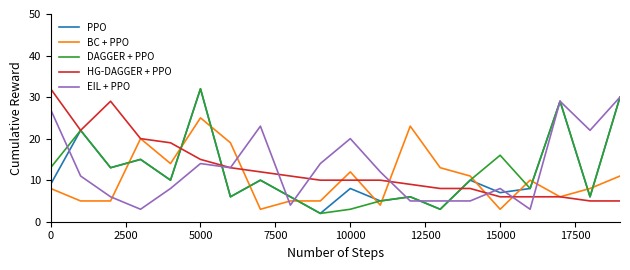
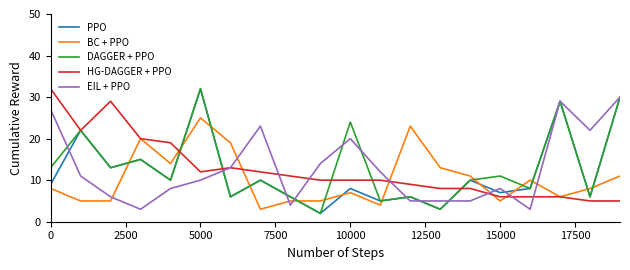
  {
    "PPO": {
      "0": 9,
      "10000": 8,
      "15000": 7
    },
    "BC + PPO": {
      "0": 8,
      "5000": 25,
-     "10000": 12,
-     "15000": 3
+     "10000": 7,
+     "15000": 5
    },
    "DAGGER + PPO": {
      "0": 13,
-     "10000": 3,
-     "15000": 16
+     "10000": 24,
+     "15000": 11
    },
    "HG-DAGGER + PPO": {
      "0": 32,
-     "5000": 15,
+     "5000": 12,
      "10000": 10,
      "15000": 6
    },
    "EIL + PPO": {
      "0": 27,
-     "5000": 14,
+     "5000": 10,
      "10000": 20,
      "15000": 8
    }
  }
